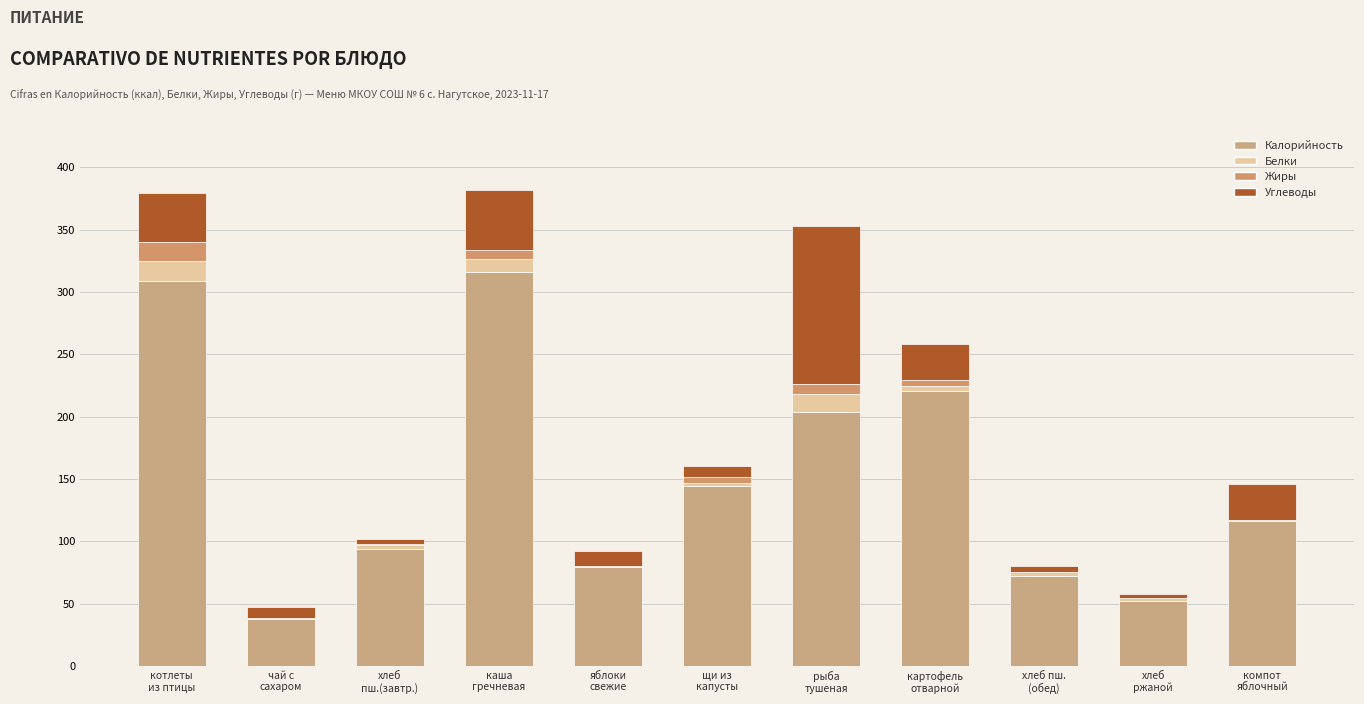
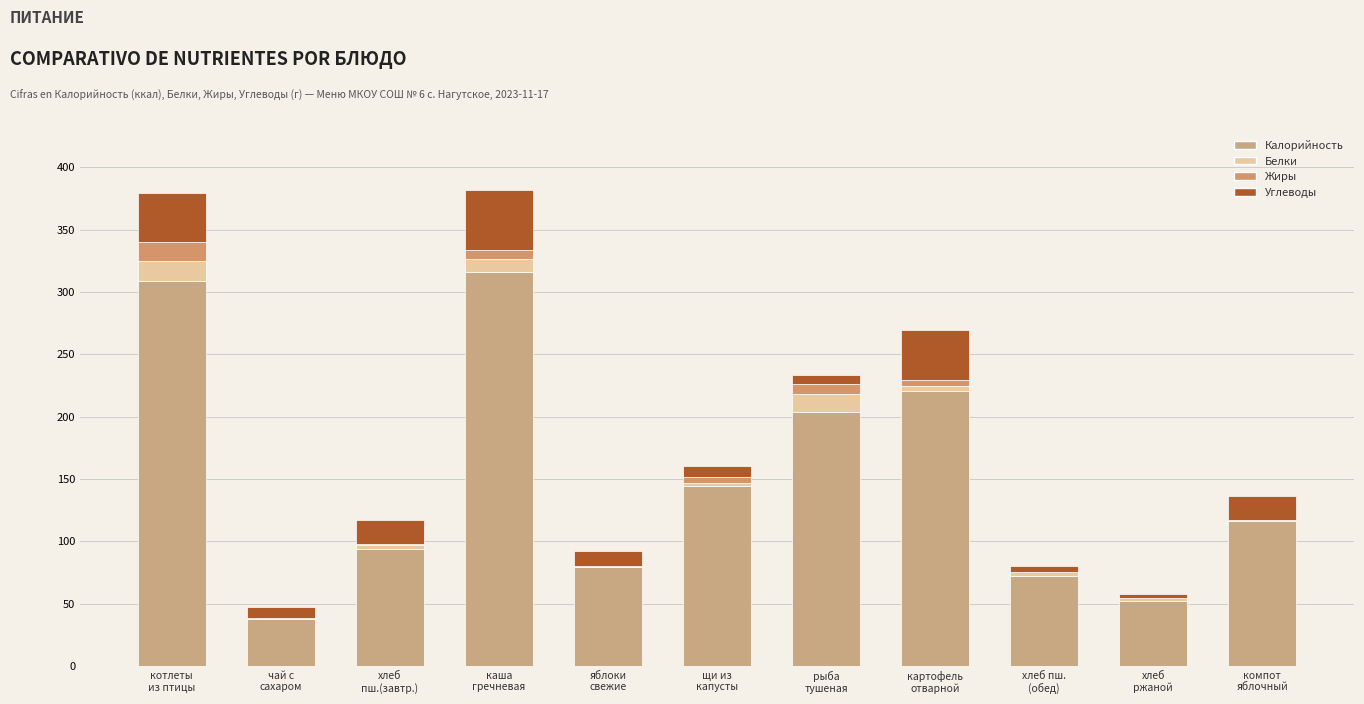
  {
    "Углеводы": {
      "котлеты из птицы": 39,
      "чай с сахаром": 9,
-     "хлеб пш.(завтр.)": 4,
+     "хлеб пш.(завтр.)": 19,
      "каша гречневая": 48,
      "яблоки свежие": 12,
      "щи из капусты": 9,
-     "рыба тушеная": 127,
-     "картофель отварной": 29,
+     "рыба тушеная": 7,
+     "картофель отварной": 40,
      "хлеб пш. (обед)": 5,
      "хлеб ржаной": 4,
-     "компот яблочный": 29
+     "компот яблочный": 20
    }
  }
